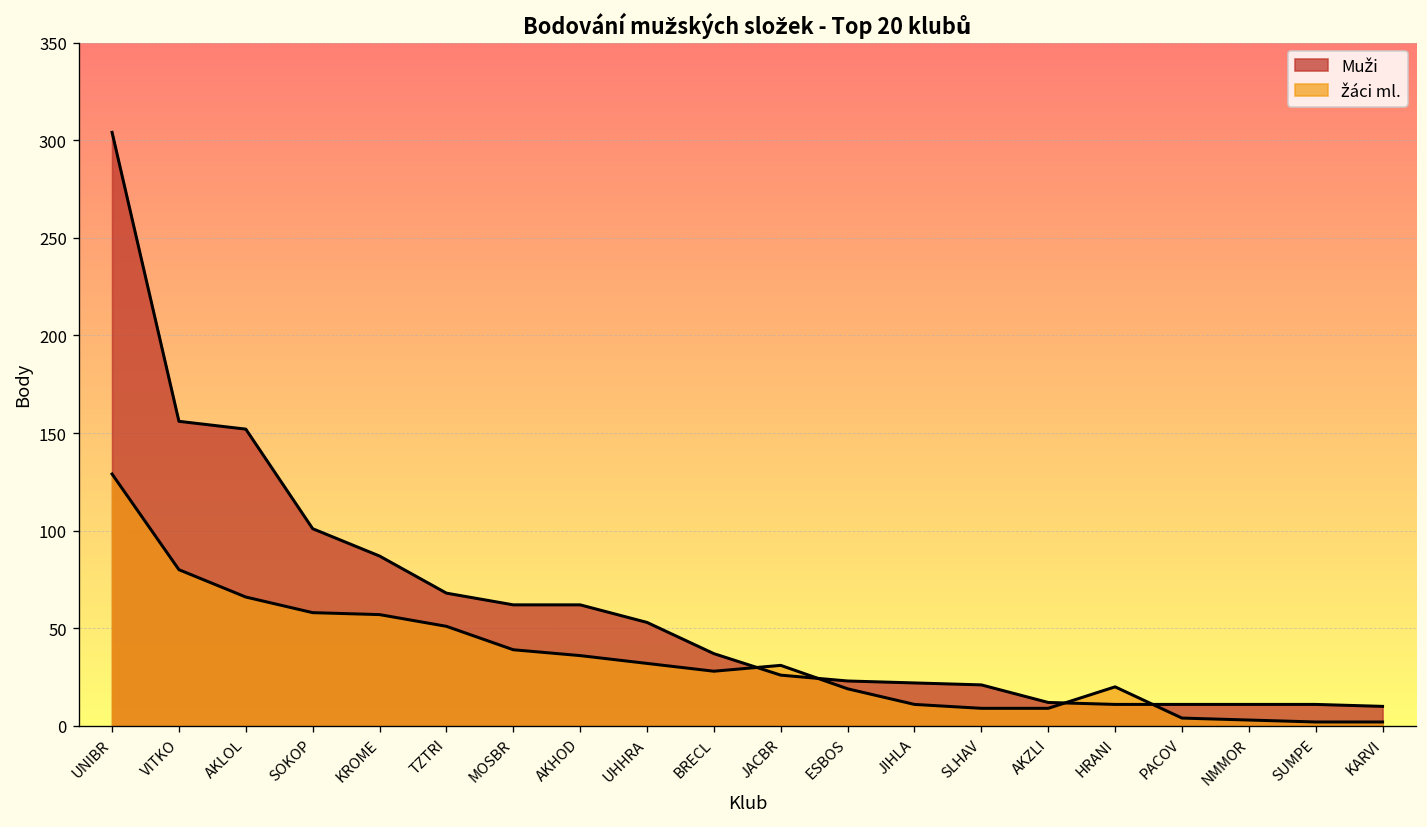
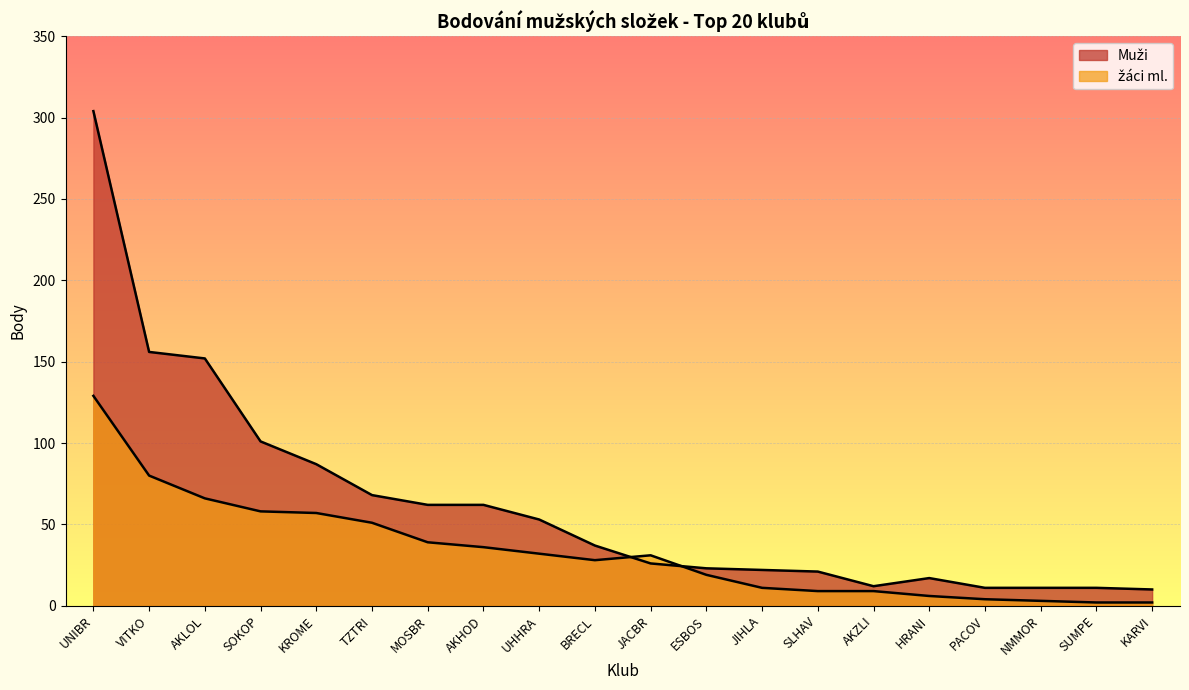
  {
    "Muži": {
      "UNIBR": 304,
      "VITKO": 156,
      "AKLOL": 152,
      "SOKOP": 101,
      "KROME": 87,
      "TZTRI": 68,
      "MOSBR": 62,
      "AKHOD": 62,
      "UHHRA": 53,
      "BRECL": 37,
      "JACBR": 26,
      "ESBOS": 23,
      "JIHLA": 22,
      "SLHAV": 21,
      "AKZLI": 12,
-     "HRANI": 11,
+     "HRANI": 17,
      "PACOV": 11,
      "NMMOR": 11,
      "SUMPE": 11,
      "KARVI": 10
    },
    "žáci ml.": {
      "UNIBR": 129,
      "VITKO": 80,
      "AKLOL": 66,
      "SOKOP": 58,
      "KROME": 57,
      "TZTRI": 51,
      "MOSBR": 39,
      "AKHOD": 36,
      "UHHRA": 32,
      "BRECL": 28,
      "JACBR": 31,
      "ESBOS": 19,
      "JIHLA": 11,
      "SLHAV": 9,
      "AKZLI": 9,
-     "HRANI": 20,
+     "HRANI": 6,
      "PACOV": 4,
      "NMMOR": 3,
      "SUMPE": 2,
      "KARVI": 2
    }
  }
